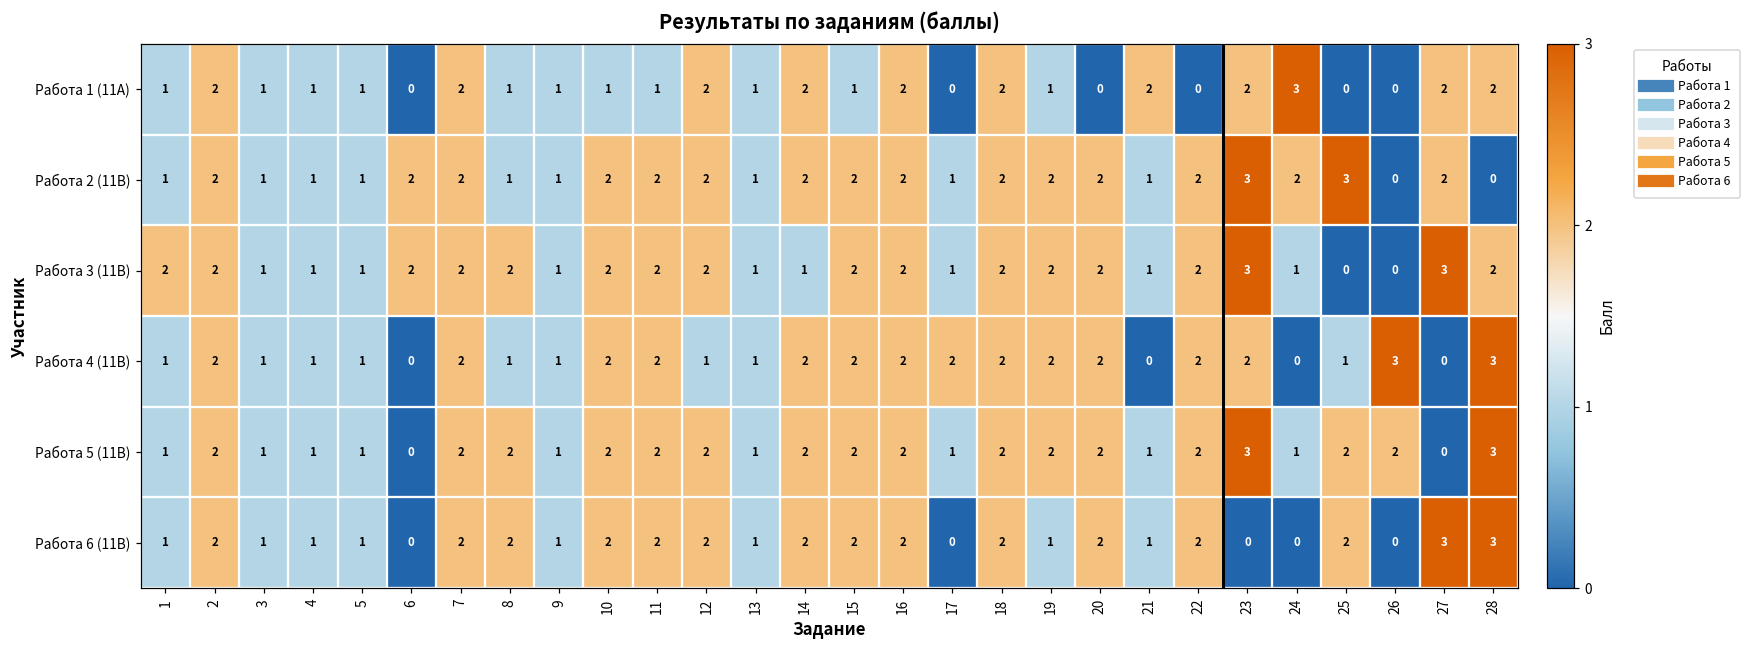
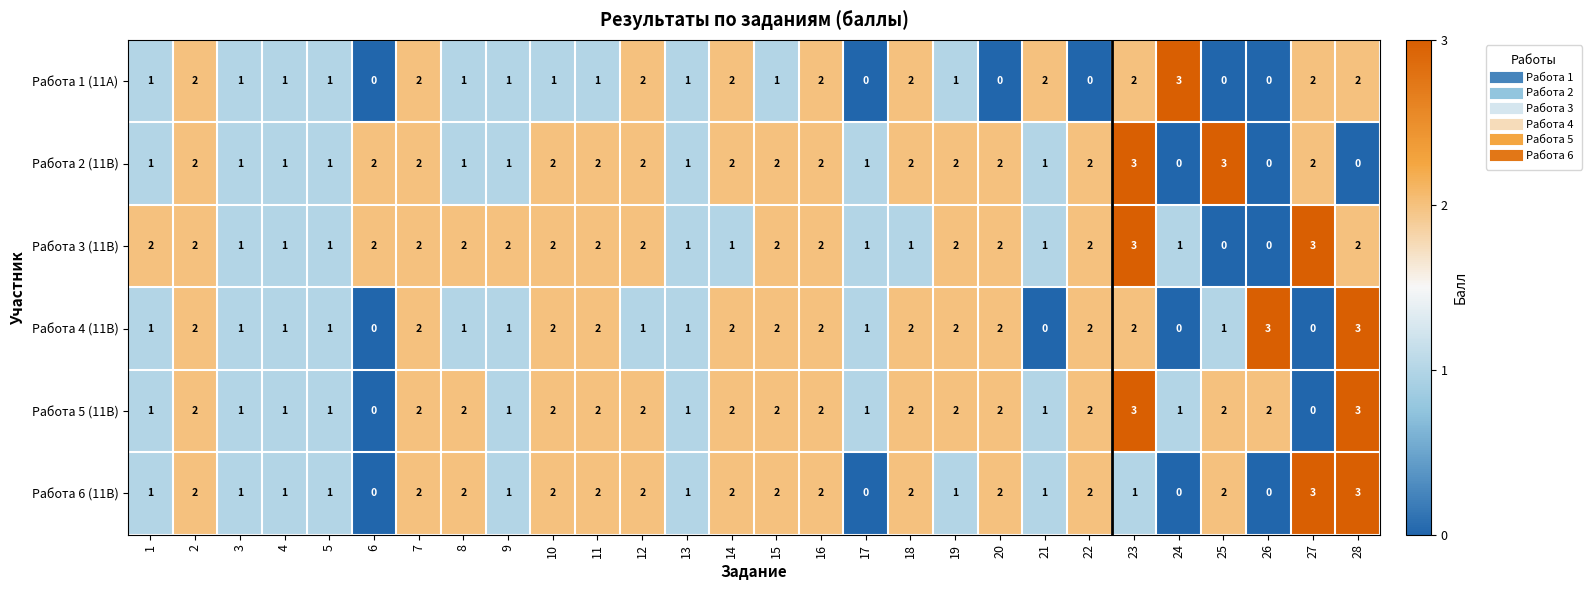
  {
    "Работа 1 (11А)": {
      "1": 1,
      "2": 2,
      "3": 1,
      "4": 1,
      "5": 1,
      "6": 0,
      "7": 2,
      "8": 1,
      "9": 1,
      "10": 1,
      "11": 1,
      "12": 2,
      "13": 1,
      "14": 2,
      "15": 1,
      "16": 2,
      "17": 0,
      "18": 2,
      "19": 1,
      "20": 0,
      "21": 2,
      "22": 0,
      "23": 2,
      "24": 3,
      "25": 0,
      "26": 0,
      "27": 2,
      "28": 2
    },
    "Работа 2 (11В)": {
      "1": 1,
      "2": 2,
      "3": 1,
      "4": 1,
      "5": 1,
      "6": 2,
      "7": 2,
      "8": 1,
      "9": 1,
      "10": 2,
      "11": 2,
      "12": 2,
      "13": 1,
      "14": 2,
      "15": 2,
      "16": 2,
      "17": 1,
      "18": 2,
      "19": 2,
      "20": 2,
      "21": 1,
      "22": 2,
      "23": 3,
-     "24": 2,
+     "24": 0,
      "25": 3,
      "26": 0,
      "27": 2,
      "28": 0
    },
    "Работа 3 (11В)": {
      "1": 2,
      "2": 2,
      "3": 1,
      "4": 1,
      "5": 1,
      "6": 2,
      "7": 2,
      "8": 2,
-     "9": 1,
+     "9": 2,
      "10": 2,
      "11": 2,
      "12": 2,
      "13": 1,
      "14": 1,
      "15": 2,
      "16": 2,
      "17": 1,
-     "18": 2,
+     "18": 1,
      "19": 2,
      "20": 2,
      "21": 1,
      "22": 2,
      "23": 3,
      "24": 1,
      "25": 0,
      "26": 0,
      "27": 3,
      "28": 2
    },
    "Работа 4 (11В)": {
      "1": 1,
      "2": 2,
      "3": 1,
      "4": 1,
      "5": 1,
      "6": 0,
      "7": 2,
      "8": 1,
      "9": 1,
      "10": 2,
      "11": 2,
      "12": 1,
      "13": 1,
      "14": 2,
      "15": 2,
      "16": 2,
-     "17": 2,
+     "17": 1,
      "18": 2,
      "19": 2,
      "20": 2,
      "21": 0,
      "22": 2,
      "23": 2,
      "24": 0,
      "25": 1,
      "26": 3,
      "27": 0,
      "28": 3
    },
    "Работа 5 (11В)": {
      "1": 1,
      "2": 2,
      "3": 1,
      "4": 1,
      "5": 1,
      "6": 0,
      "7": 2,
      "8": 2,
      "9": 1,
      "10": 2,
      "11": 2,
      "12": 2,
      "13": 1,
      "14": 2,
      "15": 2,
      "16": 2,
      "17": 1,
      "18": 2,
      "19": 2,
      "20": 2,
      "21": 1,
      "22": 2,
      "23": 3,
      "24": 1,
      "25": 2,
      "26": 2,
      "27": 0,
      "28": 3
    },
    "Работа 6 (11В)": {
      "1": 1,
      "2": 2,
      "3": 1,
      "4": 1,
      "5": 1,
      "6": 0,
      "7": 2,
      "8": 2,
      "9": 1,
      "10": 2,
      "11": 2,
      "12": 2,
      "13": 1,
      "14": 2,
      "15": 2,
      "16": 2,
      "17": 0,
      "18": 2,
      "19": 1,
      "20": 2,
      "21": 1,
      "22": 2,
-     "23": 0,
+     "23": 1,
      "24": 0,
      "25": 2,
      "26": 0,
      "27": 3,
      "28": 3
    }
  }
